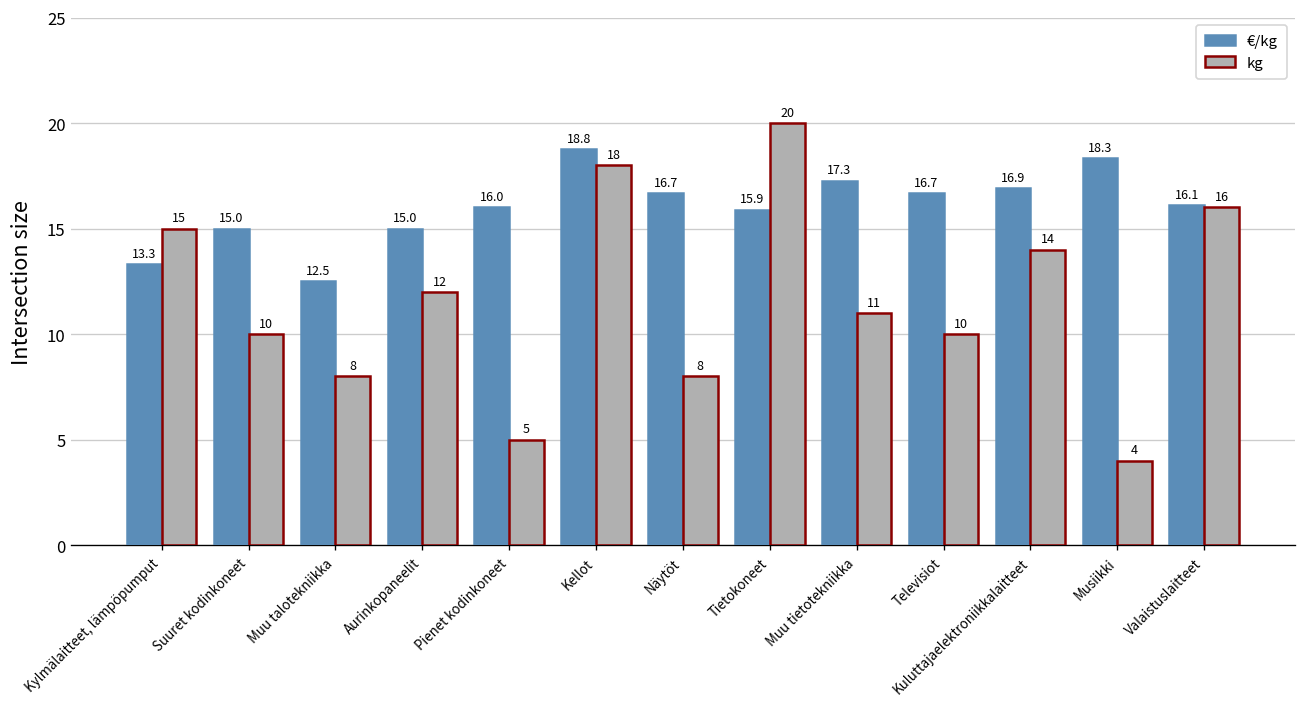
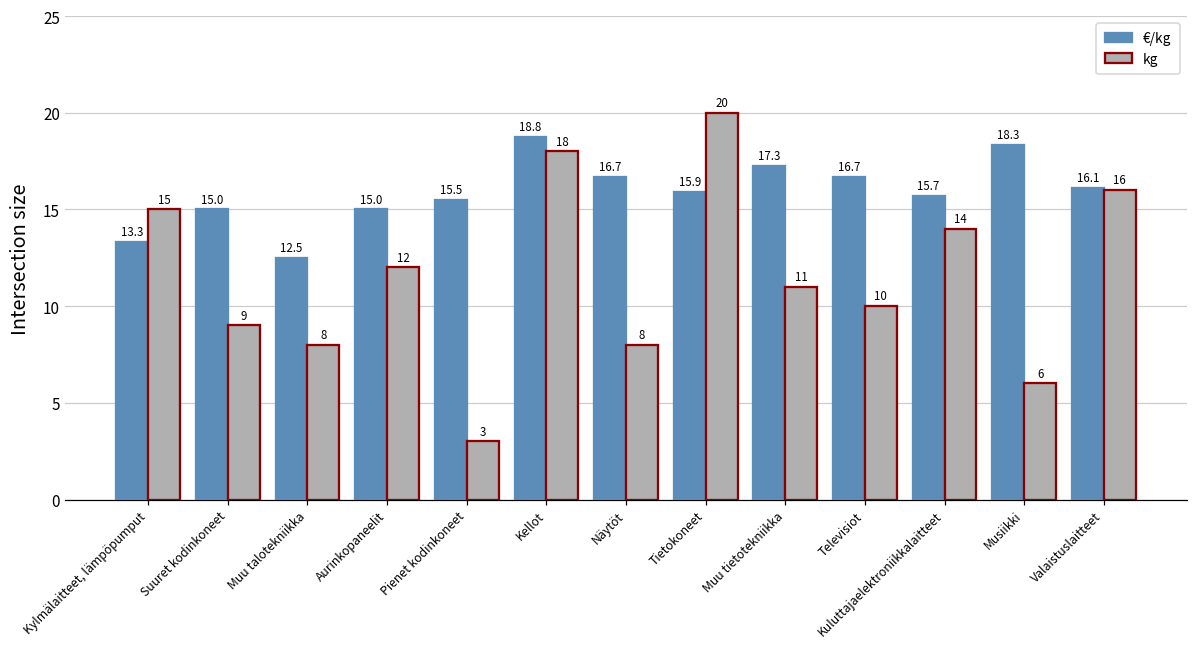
  {
    "€/kg": {
      "Kylmälaitteet, lämpöpumput": 13.3,
      "Suuret kodinkoneet": 15.0,
      "Muu talotekniikka": 12.5,
      "Aurinkopaneelit": 15.0,
-     "Pienet kodinkoneet": 16.0,
+     "Pienet kodinkoneet": 15.5,
      "Kellot": 18.8,
      "Näytöt": 16.7,
      "Tietokoneet": 15.9,
      "Muu tietotekniikka": 17.3,
      "Televisiot": 16.7,
-     "Kuluttajaelektroniikkalaitteet": 16.9,
+     "Kuluttajaelektroniikkalaitteet": 15.7,
      "Musiikki": 18.3,
      "Valaistuslaitteet": 16.1
    },
    "kg": {
      "Kylmälaitteet, lämpöpumput": 15,
-     "Suuret kodinkoneet": 10,
+     "Suuret kodinkoneet": 9,
      "Muu talotekniikka": 8,
      "Aurinkopaneelit": 12,
-     "Pienet kodinkoneet": 5,
+     "Pienet kodinkoneet": 3,
      "Kellot": 18,
      "Näytöt": 8,
      "Tietokoneet": 20,
      "Muu tietotekniikka": 11,
      "Televisiot": 10,
      "Kuluttajaelektroniikkalaitteet": 14,
-     "Musiikki": 4,
+     "Musiikki": 6,
      "Valaistuslaitteet": 16
    }
  }
